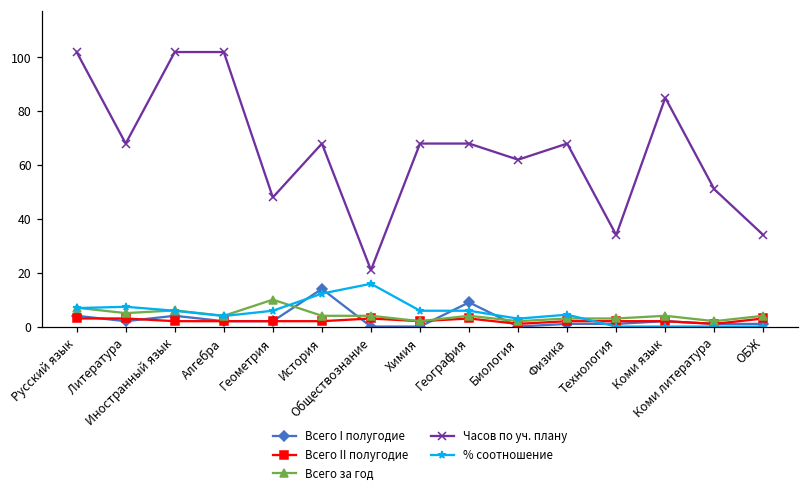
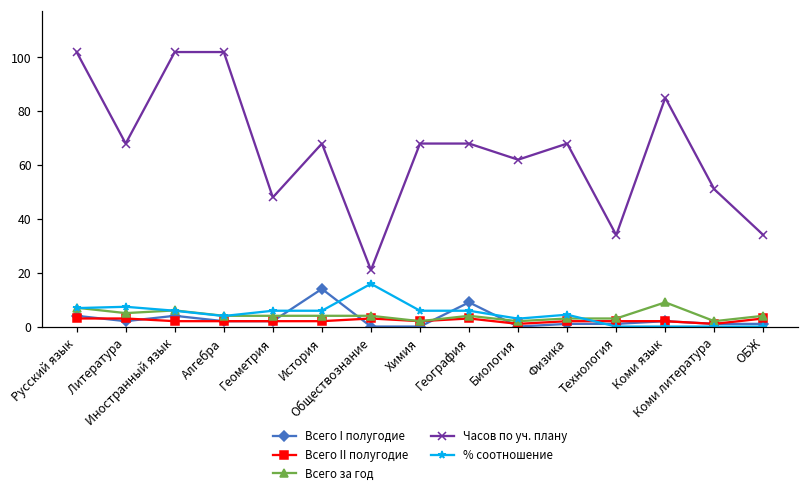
  {
    "Всего I полугодие": {
      "Иностранный язык": 4,
      "История": 14,
      "Обществознание": 0,
      "Химия": 0,
      "География": 9
    },
    "Всего II полугодие": {
      "Иностранный язык": 2,
      "История": 2
    },
    "Всего за год": {
      "Литература": 5,
-     "Геометрия": 10,
+     "Геометрия": 4,
      "История": 4,
-     "Коми язык": 4
+     "Коми язык": 9
    },
    "Часов по уч. плану": {
      "Русский язык": 102,
      "Литература": 68,
      "Иностранный язык": 102,
      "Алгебра": 102,
      "Геометрия": 48,
      "История": 68,
      "Обществознание": 21,
      "Химия": 68,
      "География": 68,
      "Биология": 62,
      "Физика": 68,
      "Технология": 34,
      "Коми язык": 85,
      "Коми литература": 51,
      "ОБЖ": 34
    },
    "% соотношение": {
      "Литература": 7,
      "Геометрия": 6,
-     "История": 12,
+     "История": 6,
      "Обществознание": 16,
      "Химия": 6,
      "География": 6,
      "Физика": 4,
      "Коми язык": 0
    }
  }
